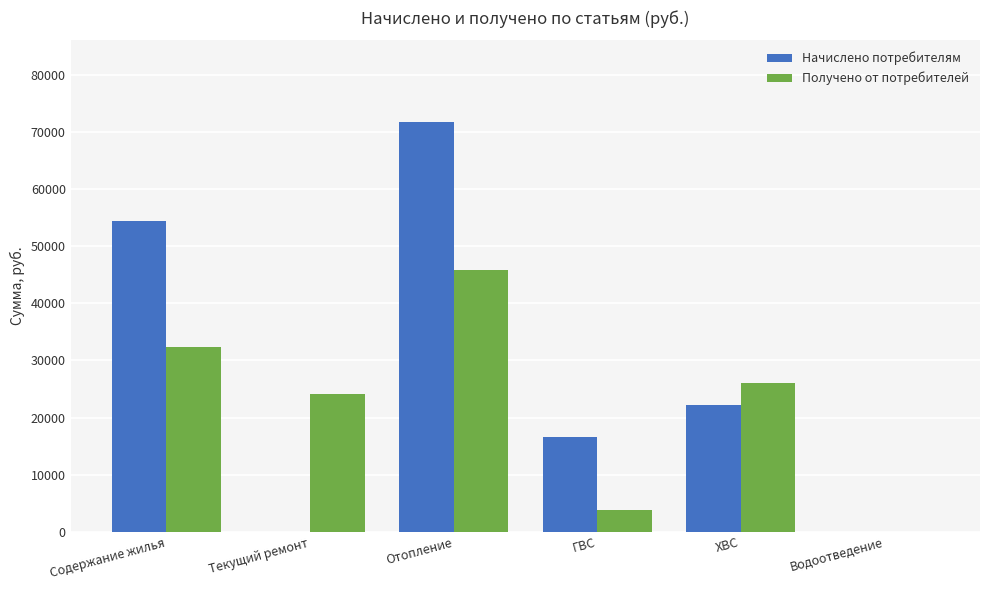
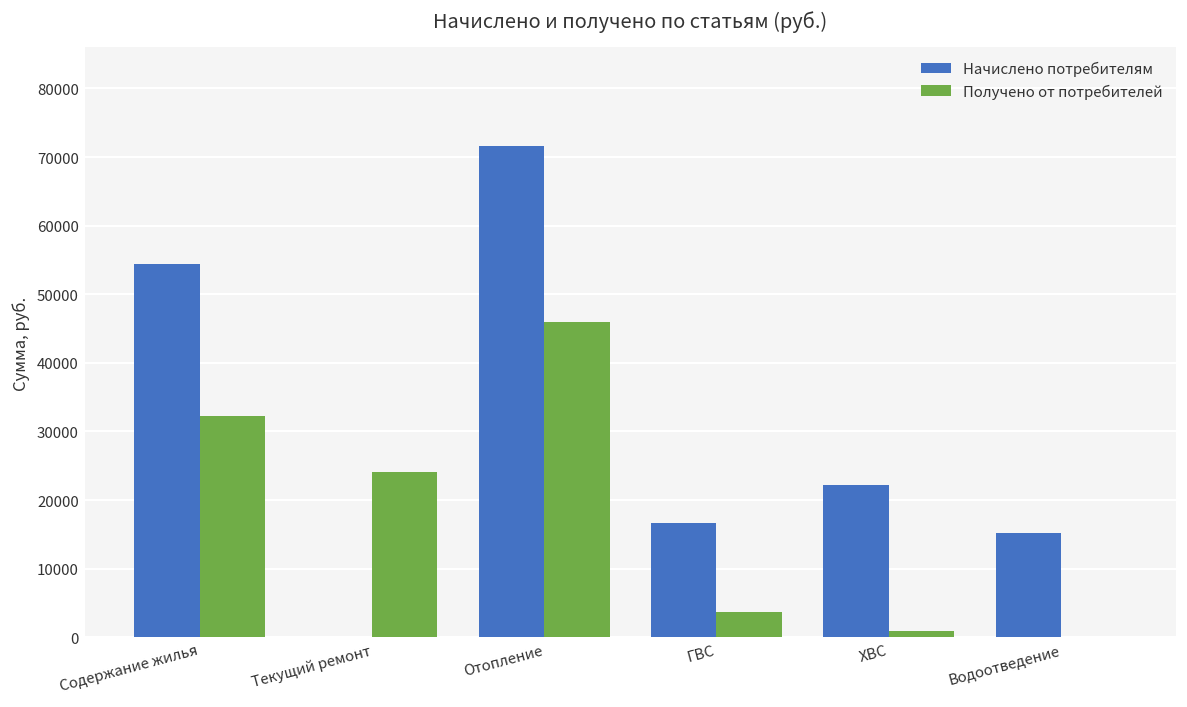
  {
    "Начислено потребителям": {
      "Содержание жилья": 54000,
      "Текущий ремонт": 0,
      "Отопление": 72000,
      "ГВС": 17000,
      "ХВС": 22000,
-     "Водоотведение": 0
+     "Водоотведение": 15000
    },
    "Получено от потребителей": {
      "Содержание жилья": 32000,
      "Текущий ремонт": 24000,
      "Отопление": 46000,
      "ГВС": 4000,
-     "ХВС": 26000,
+     "ХВС": 1000,
      "Водоотведение": 0
    }
  }
